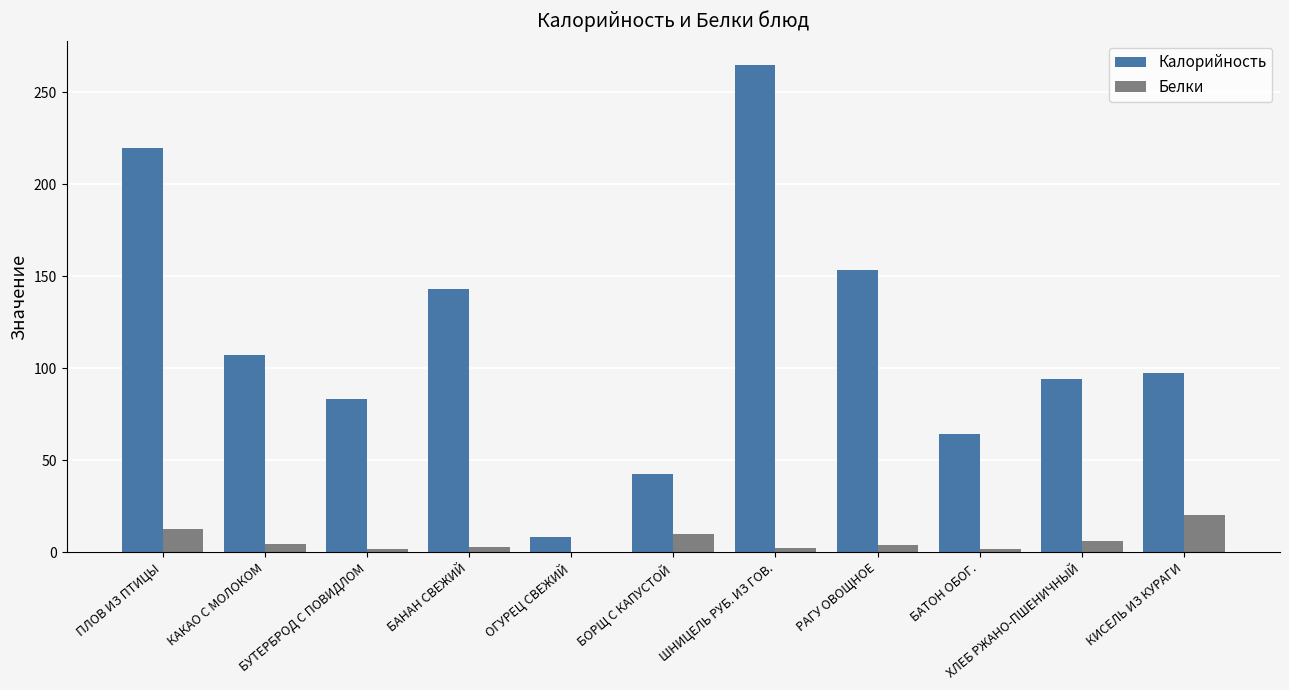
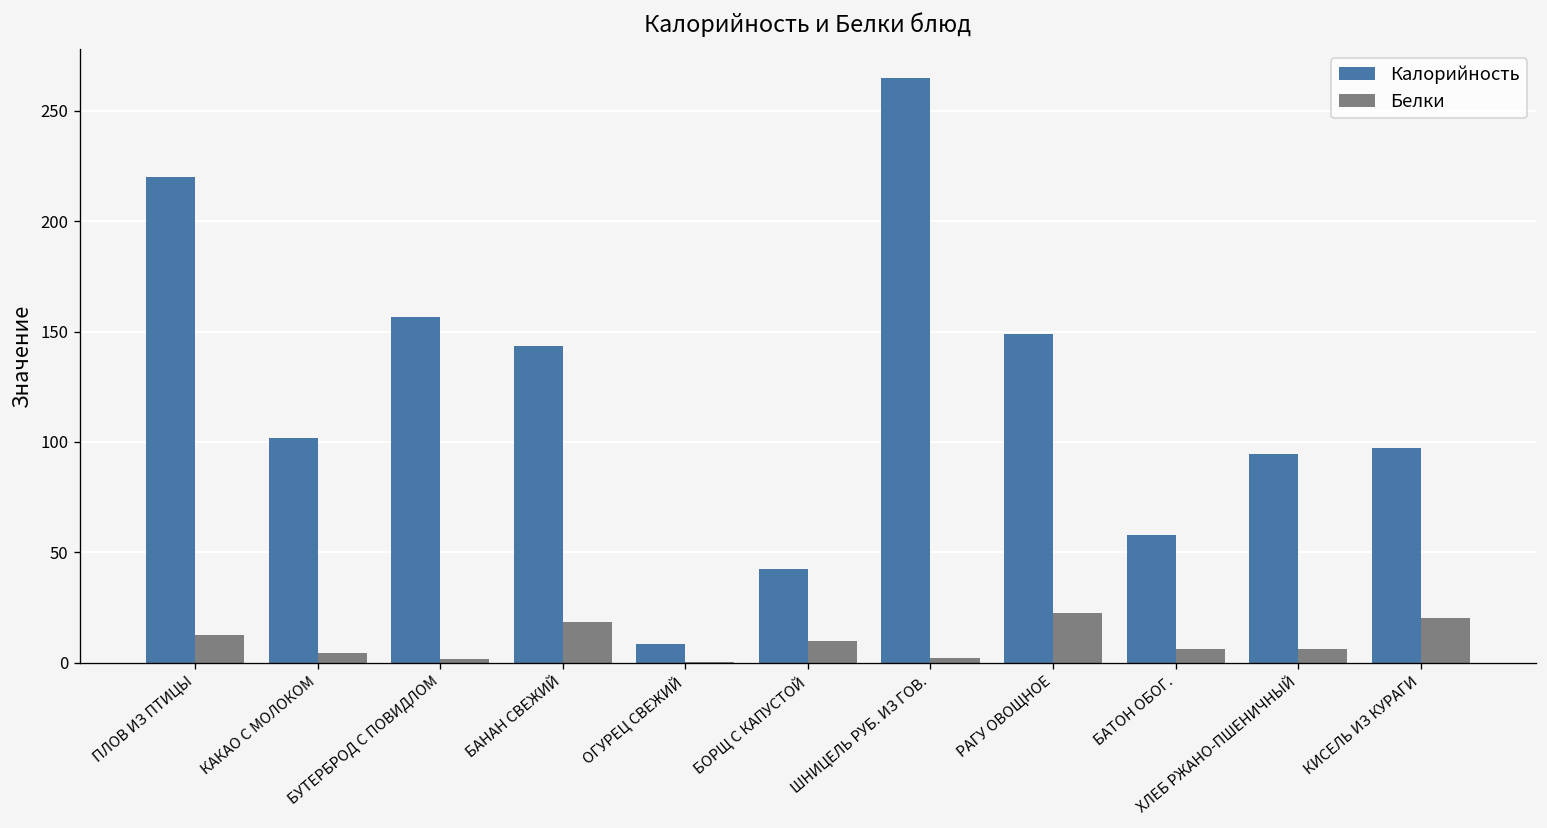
  {
    "Калорийность": {
      "ПЛОВ ИЗ ПТИЦЫ": 220,
-     "КАКАО С МОЛОКОМ": 107,
-     "БУТЕРБРОД С ПОВИДЛОМ": 84,
+     "КАКАО С МОЛОКОМ": 102,
+     "БУТЕРБРОД С ПОВИДЛОМ": 157,
      "БАНАН СВЕЖИЙ": 143,
      "ОГУРЕЦ СВЕЖИЙ": 8,
      "БОРЩ С КАПУСТОЙ": 43,
      "ШНИЦЕЛЬ РУБ. ИЗ ГОВ.": 265,
-     "РАГУ ОВОЩНОЕ": 154,
-     "БАТОН ОБОГ.": 64,
+     "РАГУ ОВОЩНОЕ": 149,
+     "БАТОН ОБОГ.": 58,
      "ХЛЕБ РЖАНО-ПШЕНИЧНЫЙ": 94,
      "КИСЕЛЬ ИЗ КУРАГИ": 97
    },
    "Белки": {
      "ПЛОВ ИЗ ПТИЦЫ": 13,
      "КАКАО С МОЛОКОМ": 5,
      "БУТЕРБРОД С ПОВИДЛОМ": 2,
-     "БАНАН СВЕЖИЙ": 3,
+     "БАНАН СВЕЖИЙ": 19,
      "БОРЩ С КАПУСТОЙ": 10,
      "ШНИЦЕЛЬ РУБ. ИЗ ГОВ.": 2,
-     "РАГУ ОВОЩНОЕ": 4,
-     "БАТОН ОБОГ.": 2,
+     "РАГУ ОВОЩНОЕ": 23,
+     "БАТОН ОБОГ.": 6,
      "ХЛЕБ РЖАНО-ПШЕНИЧНЫЙ": 6,
      "КИСЕЛЬ ИЗ КУРАГИ": 20
    }
  }
